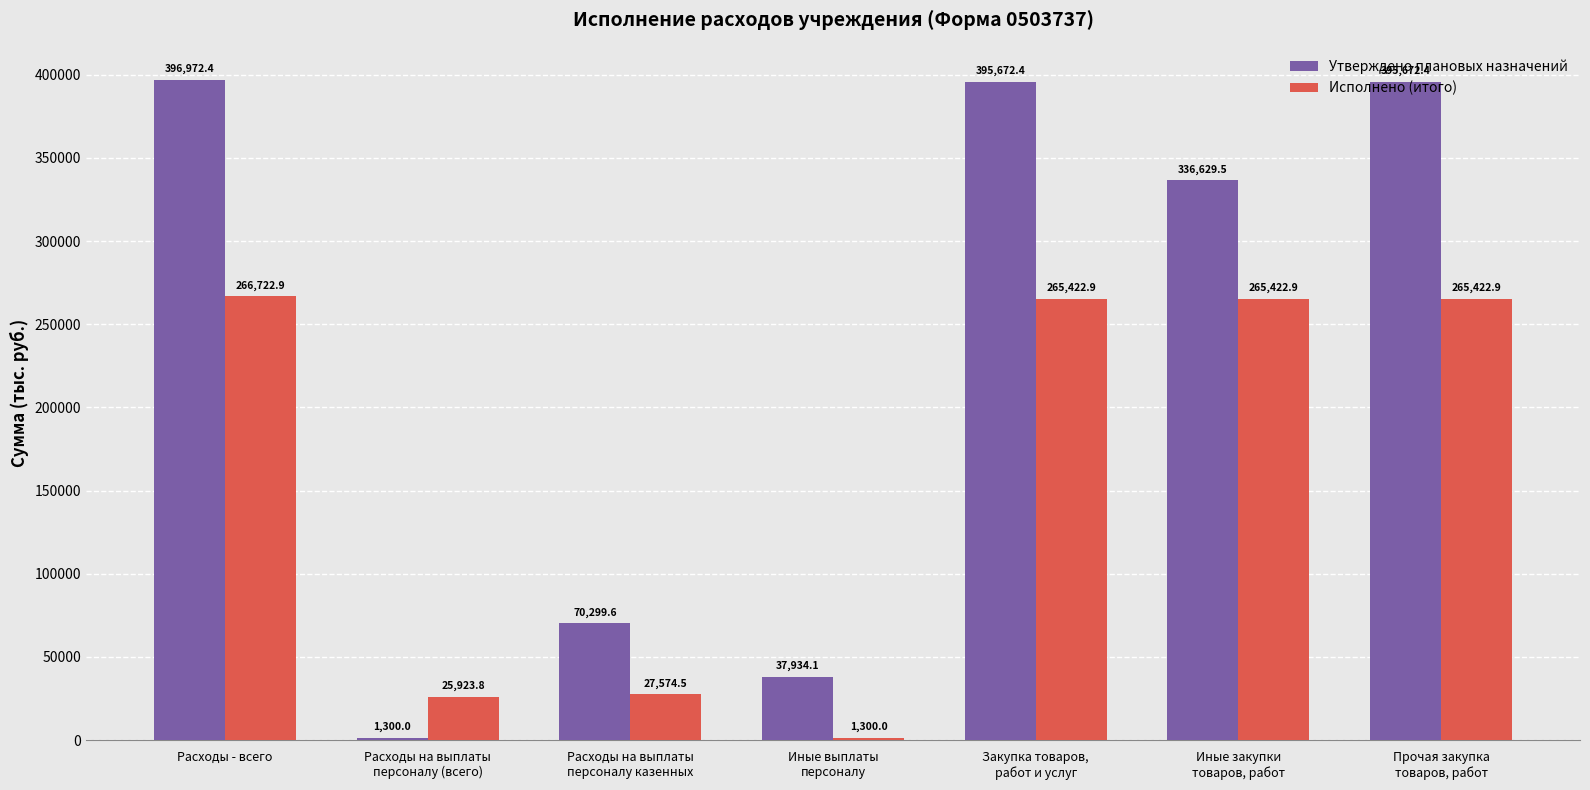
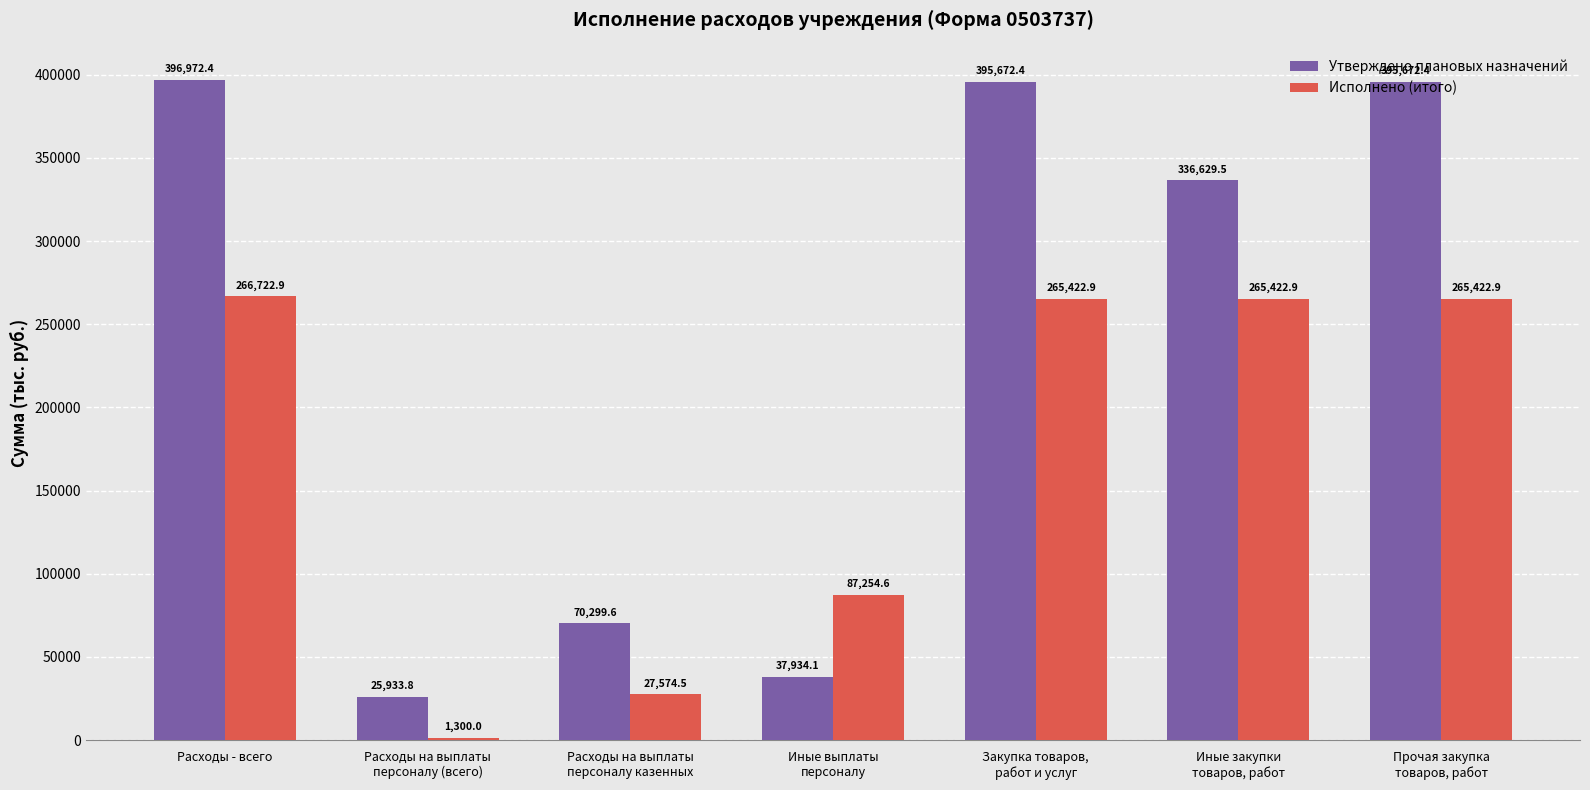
  {
    "Утверждено плановых назначений": {
      "Расходы - всего": "396,972.4",
-     "Расходы на выплаты персоналу (всего)": "1,300.0",
+     "Расходы на выплаты персоналу (всего)": "25,933.8",
      "Расходы на выплаты персоналу казенных": "70,299.6",
      "Иные выплаты персоналу": "37,934.1",
      "Закупка товаров, работ и услуг": "395,672.4",
      "Иные закупки товаров, работ": "336,629.5",
      "Прочая закупка товаров, работ": "395,672.4"
    },
    "Исполнено (итого)": {
      "Расходы - всего": "266,722.9",
-     "Расходы на выплаты персоналу (всего)": "25,923.8",
+     "Расходы на выплаты персоналу (всего)": "1,300.0",
      "Расходы на выплаты персоналу казенных": "27,574.5",
-     "Иные выплаты персоналу": "1,300.0",
+     "Иные выплаты персоналу": "87,254.6",
      "Закупка товаров, работ и услуг": "265,422.9",
      "Иные закупки товаров, работ": "265,422.9",
      "Прочая закупка товаров, работ": "265,422.9"
    }
  }
